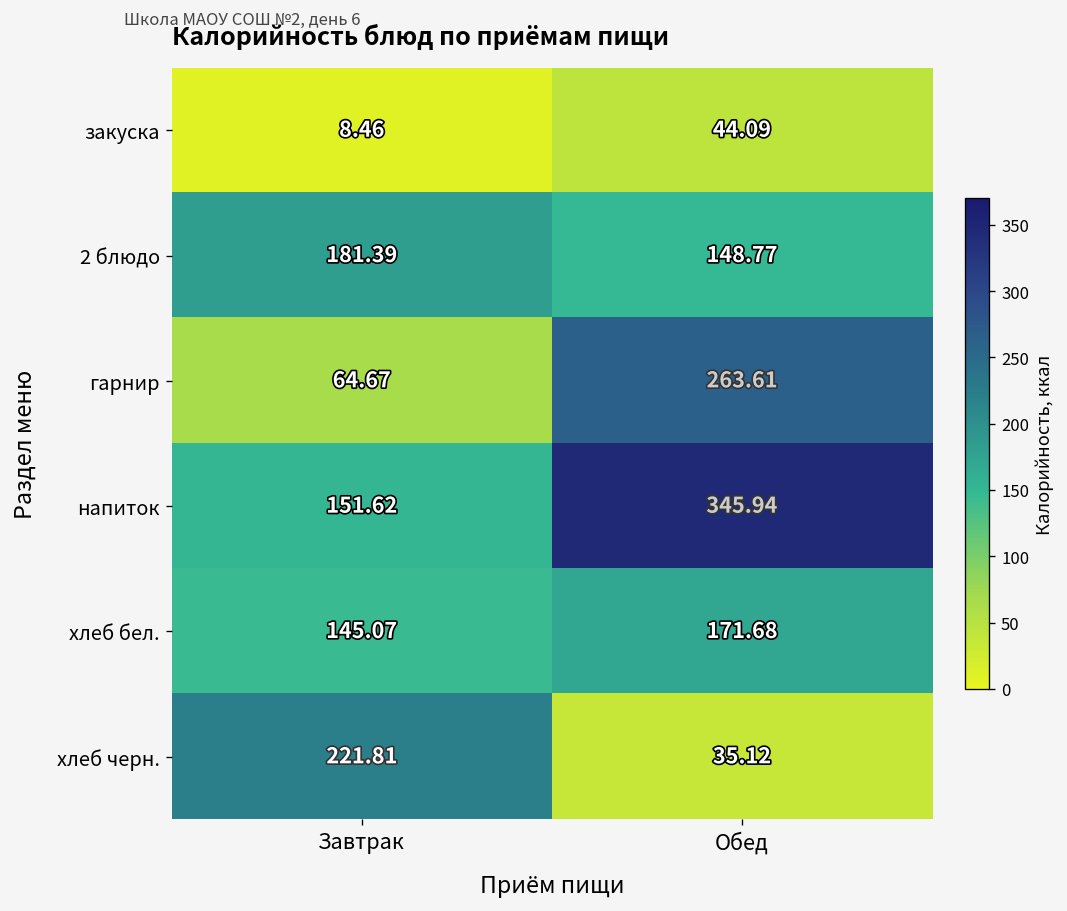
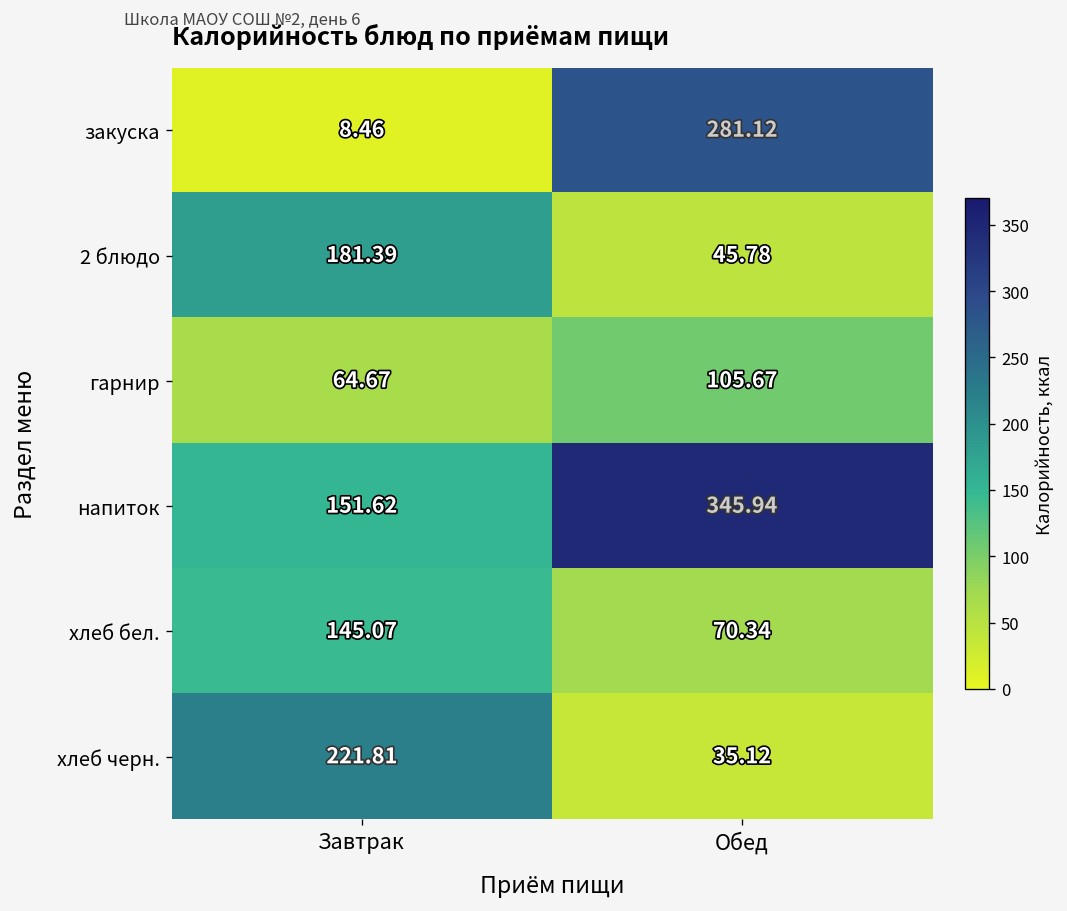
  {
    "закуска": {
      "Завтрак": 8.46,
-     "Обед": 44.09
+     "Обед": 281.12
    },
    "2 блюдо": {
      "Завтрак": 181.39,
-     "Обед": 148.77
+     "Обед": 45.78
    },
    "гарнир": {
      "Завтрак": 64.67,
-     "Обед": 263.61
+     "Обед": 105.67
    },
    "напиток": {
      "Завтрак": 151.62,
      "Обед": 345.94
    },
    "хлеб бел.": {
      "Завтрак": 145.07,
-     "Обед": 171.68
+     "Обед": 70.34
    },
    "хлеб черн.": {
      "Завтрак": 221.81,
      "Обед": 35.12
    }
  }
